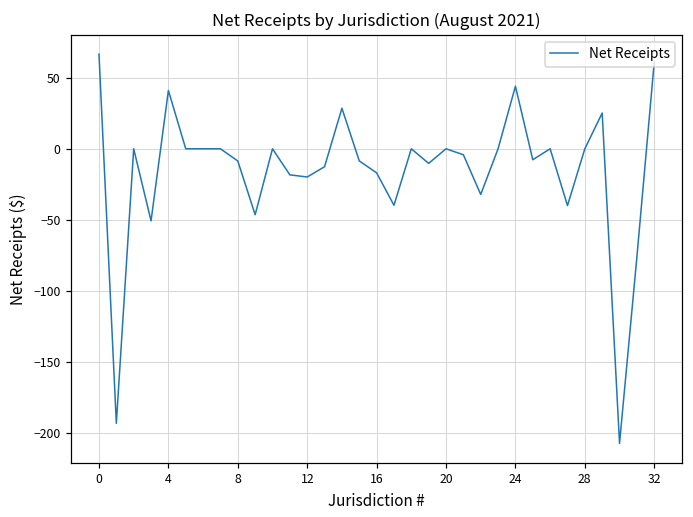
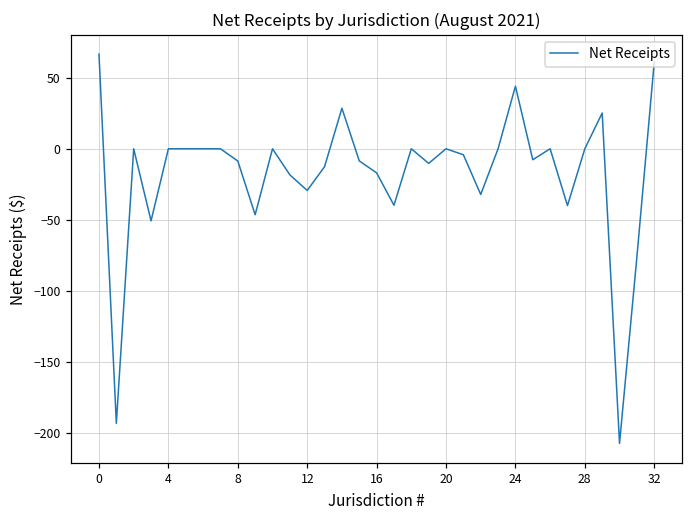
  {
    "0": 67,
-   "4": 41,
+   "4": 0,
    "8": -9,
-   "12": -20,
+   "12": -29,
    "16": -17,
    "20": 0,
    "24": 44,
    "28": 0
  }
